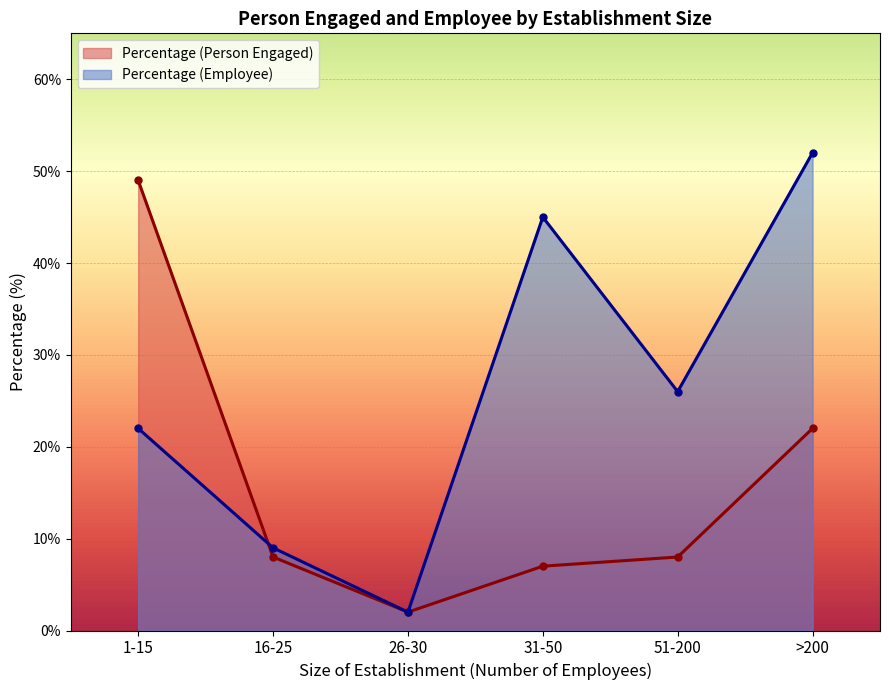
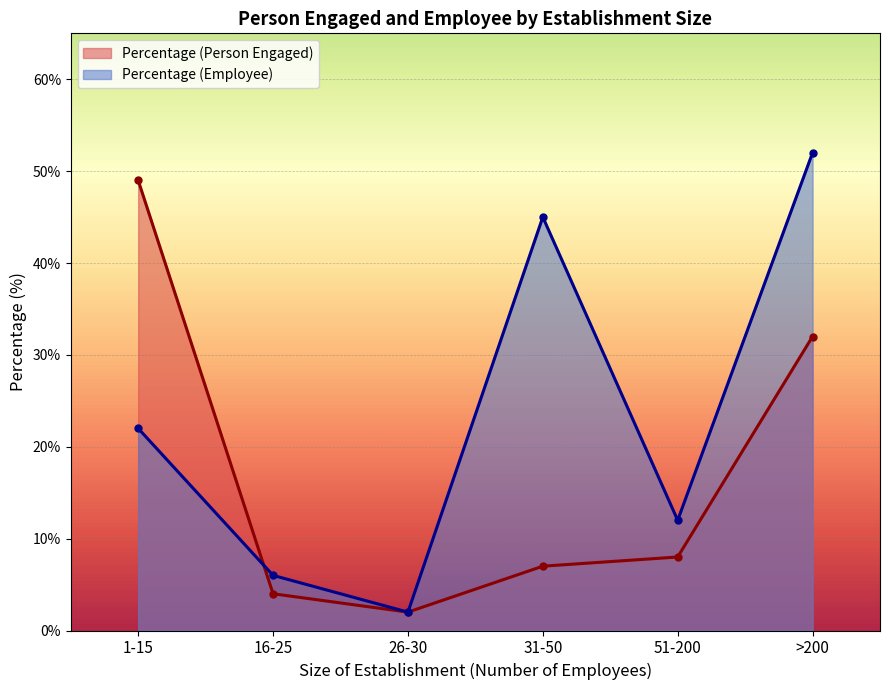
  {
    "Percentage (Person Engaged)": {
      "1-15": "49%",
-     "16-25": "8%",
+     "16-25": "4%",
      "31-50": "7%",
      "51-200": "8%",
-     ">200": "22%"
+     ">200": "32%"
    },
    "Percentage (Employee)": {
      "1-15": "22%",
-     "16-25": "9%",
+     "16-25": "6%",
      "31-50": "45%",
-     "51-200": "26%",
+     "51-200": "12%",
      ">200": "52%"
    }
  }
